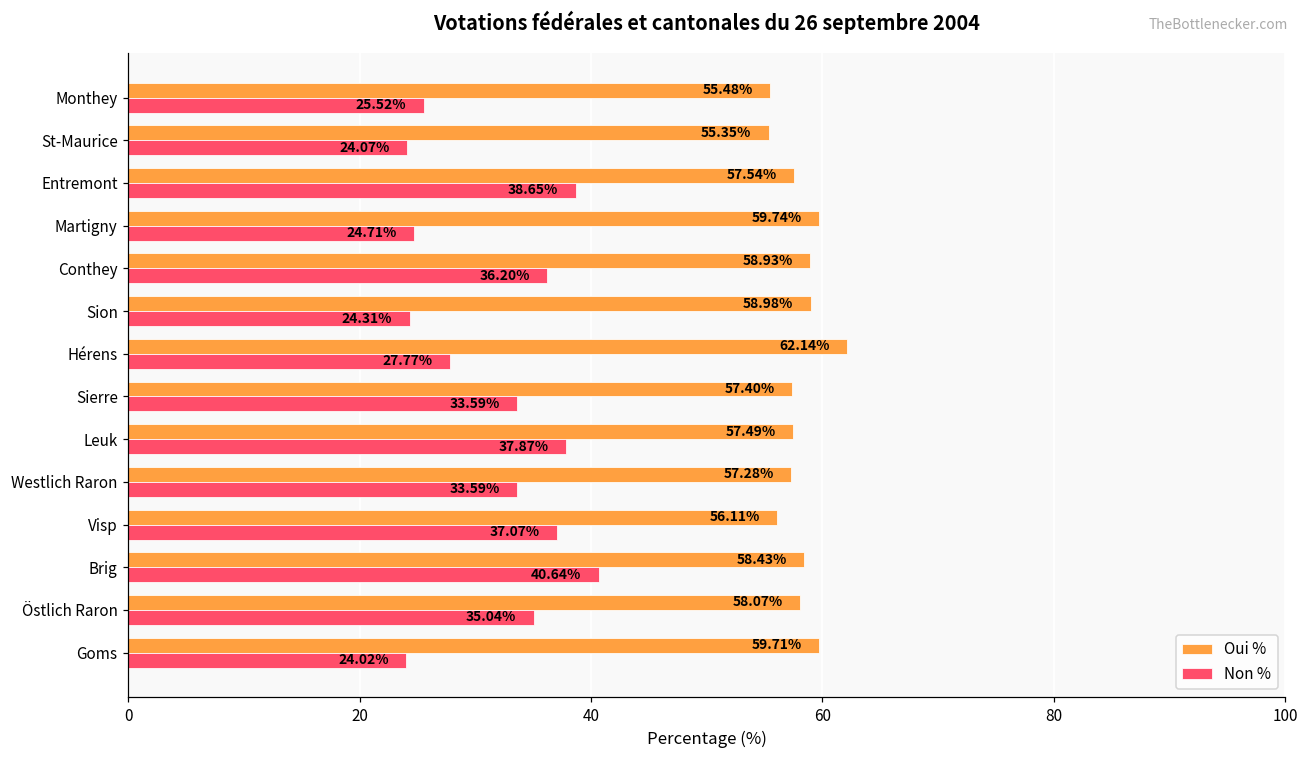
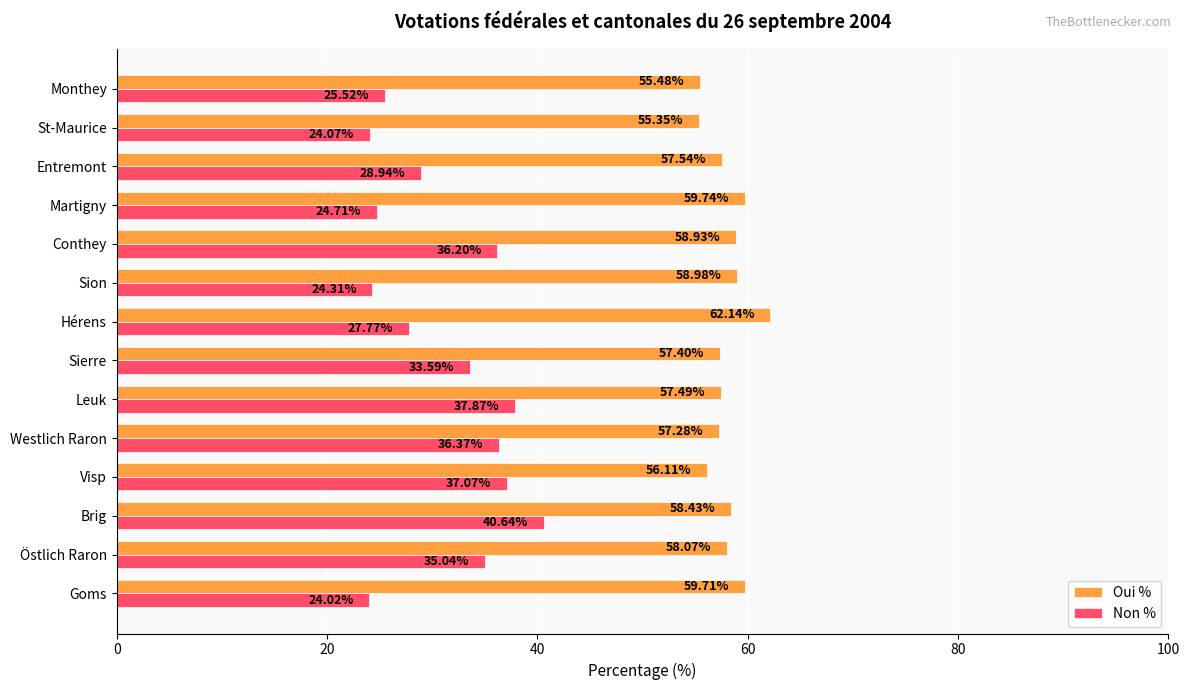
  {
    "Oui %": {
      "Monthey": "55.48%",
      "St-Maurice": "55.35%",
      "Entremont": "57.54%",
      "Martigny": "59.74%",
      "Conthey": "58.93%",
      "Sion": "58.98%",
      "Hérens": "62.14%",
      "Sierre": "57.40%",
      "Leuk": "57.49%",
      "Westlich Raron": "57.28%",
      "Visp": "56.11%",
      "Brig": "58.43%",
      "Östlich Raron": "58.07%",
      "Goms": "59.71%"
    },
    "Non %": {
      "Monthey": "25.52%",
      "St-Maurice": "24.07%",
-     "Entremont": "38.65%",
+     "Entremont": "28.94%",
      "Martigny": "24.71%",
      "Conthey": "36.20%",
      "Sion": "24.31%",
      "Hérens": "27.77%",
      "Sierre": "33.59%",
      "Leuk": "37.87%",
-     "Westlich Raron": "33.59%",
+     "Westlich Raron": "36.37%",
      "Visp": "37.07%",
      "Brig": "40.64%",
      "Östlich Raron": "35.04%",
      "Goms": "24.02%"
    }
  }
